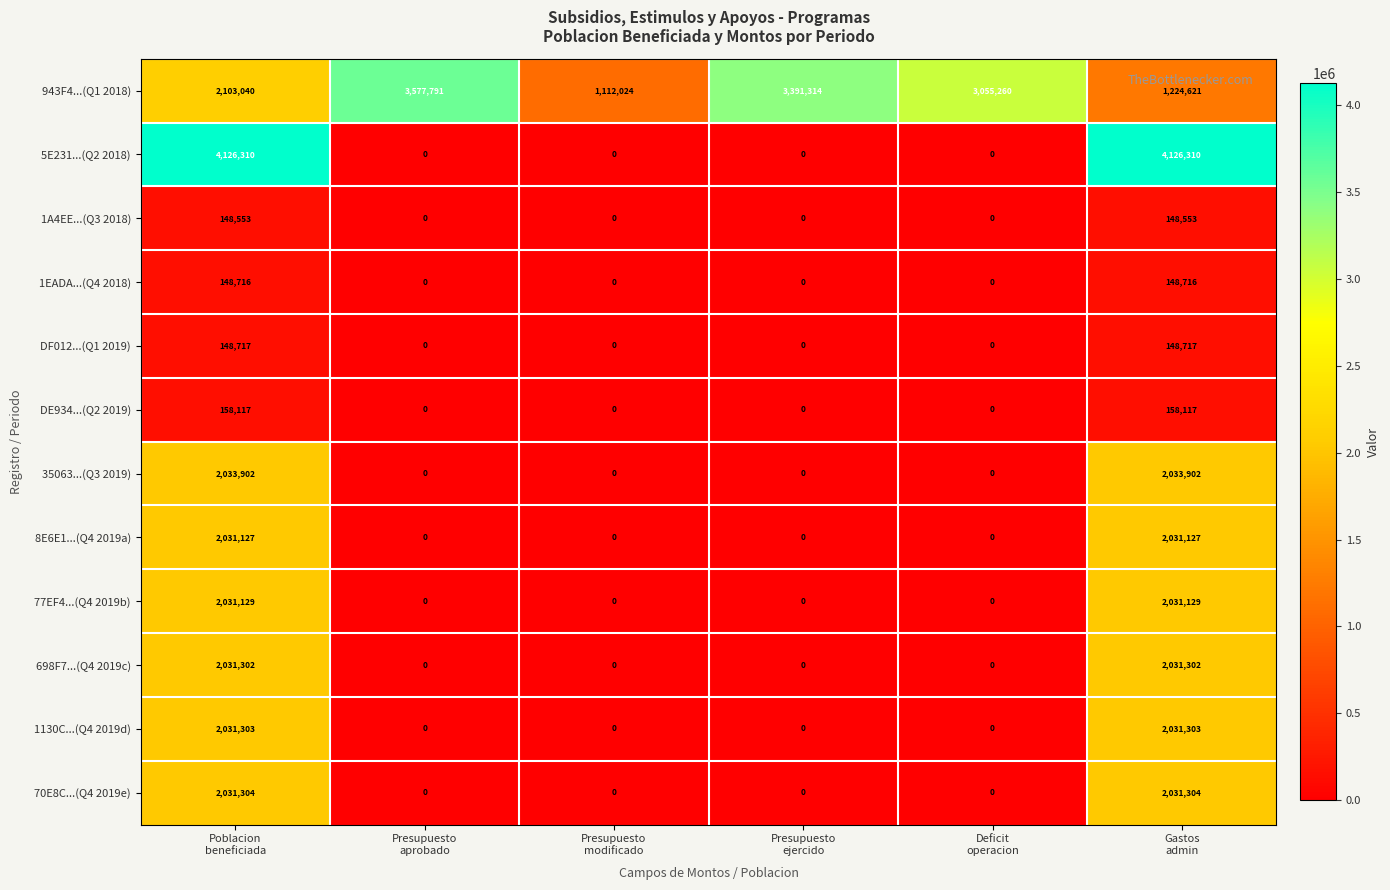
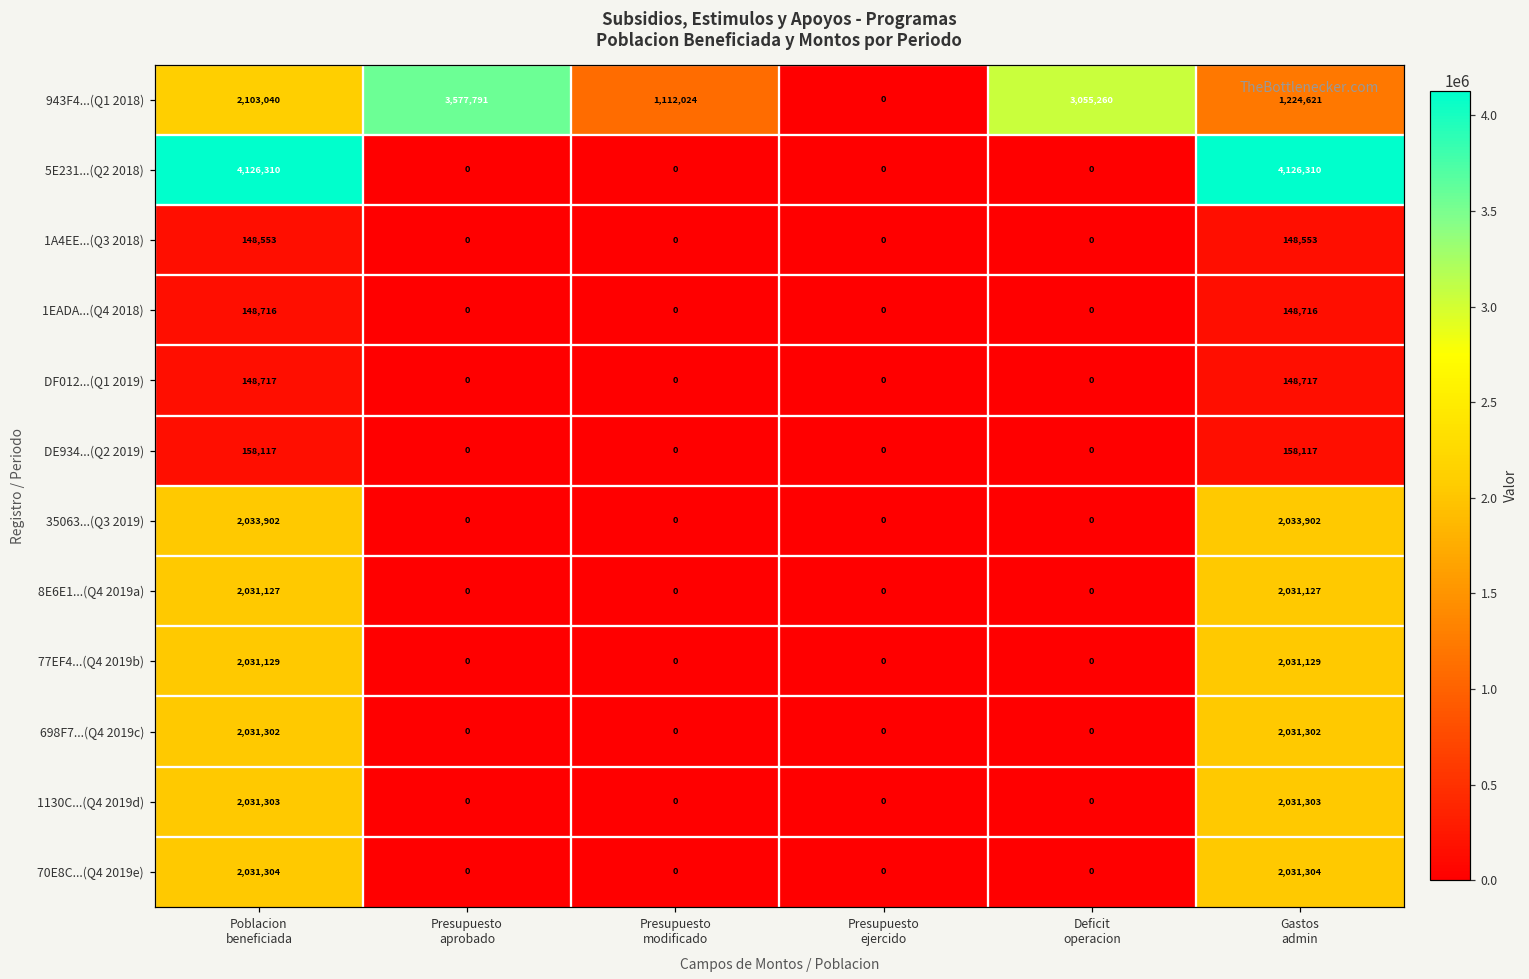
  {
    "943F4...(Q1 2018)": {
      "Poblacion beneficiada": "2,103,040",
      "Presupuesto aprobado": "3,577,791",
      "Presupuesto modificado": "1,112,024",
-     "Presupuesto ejercido": "3,391,314",
+     "Presupuesto ejercido": "0",
      "Deficit operacion": "3,055,260"
    },
    "5E231...(Q2 2018)": {
      "Poblacion beneficiada": "4,126,310",
      "Presupuesto aprobado": "0",
      "Presupuesto modificado": "0",
      "Presupuesto ejercido": "0",
      "Deficit operacion": "0",
      "Gastos admin": "4,126,310"
    },
    "1A4EE...(Q3 2018)": {
      "Poblacion beneficiada": "148,553",
      "Presupuesto aprobado": "0",
      "Presupuesto modificado": "0",
      "Presupuesto ejercido": "0",
      "Deficit operacion": "0",
      "Gastos admin": "148,553"
    },
    "1EADA...(Q4 2018)": {
      "Poblacion beneficiada": "148,716",
      "Presupuesto aprobado": "0",
      "Presupuesto modificado": "0",
      "Presupuesto ejercido": "0",
      "Deficit operacion": "0",
      "Gastos admin": "148,716"
    },
    "DF012...(Q1 2019)": {
      "Poblacion beneficiada": "148,717",
      "Presupuesto aprobado": "0",
      "Presupuesto modificado": "0",
      "Presupuesto ejercido": "0",
      "Deficit operacion": "0",
      "Gastos admin": "148,717"
    },
    "DE934...(Q2 2019)": {
      "Poblacion beneficiada": "158,117",
      "Presupuesto aprobado": "0",
      "Presupuesto modificado": "0",
      "Presupuesto ejercido": "0",
      "Deficit operacion": "0",
      "Gastos admin": "158,117"
    },
    "35063...(Q3 2019)": {
      "Poblacion beneficiada": "2,033,902",
      "Presupuesto aprobado": "0",
      "Presupuesto modificado": "0",
      "Presupuesto ejercido": "0",
      "Deficit operacion": "0",
      "Gastos admin": "2,033,902"
    },
    "8E6E1...(Q4 2019a)": {
      "Poblacion beneficiada": "2,031,127",
      "Presupuesto aprobado": "0",
      "Presupuesto modificado": "0",
      "Presupuesto ejercido": "0",
      "Deficit operacion": "0",
      "Gastos admin": "2,031,127"
    },
    "77EF4...(Q4 2019b)": {
      "Poblacion beneficiada": "2,031,129",
      "Presupuesto aprobado": "0",
      "Presupuesto modificado": "0",
      "Presupuesto ejercido": "0",
      "Deficit operacion": "0",
      "Gastos admin": "2,031,129"
    },
    "698F7...(Q4 2019c)": {
      "Poblacion beneficiada": "2,031,302",
      "Presupuesto aprobado": "0",
      "Presupuesto modificado": "0",
      "Presupuesto ejercido": "0",
      "Deficit operacion": "0",
      "Gastos admin": "2,031,302"
    },
    "1130C...(Q4 2019d)": {
      "Poblacion beneficiada": "2,031,303",
      "Presupuesto aprobado": "0",
      "Presupuesto modificado": "0",
      "Presupuesto ejercido": "0",
      "Deficit operacion": "0",
      "Gastos admin": "2,031,303"
    },
    "70E8C...(Q4 2019e)": {
      "Poblacion beneficiada": "2,031,304",
      "Presupuesto aprobado": "0",
      "Presupuesto modificado": "0",
      "Presupuesto ejercido": "0",
      "Deficit operacion": "0",
      "Gastos admin": "2,031,304"
    }
  }
